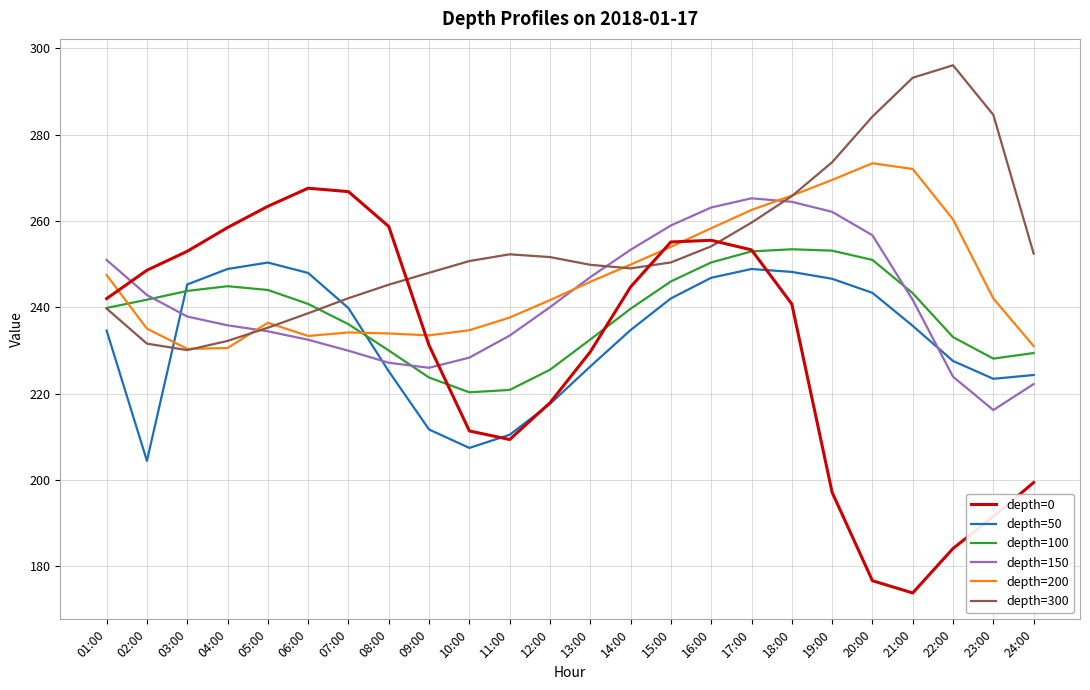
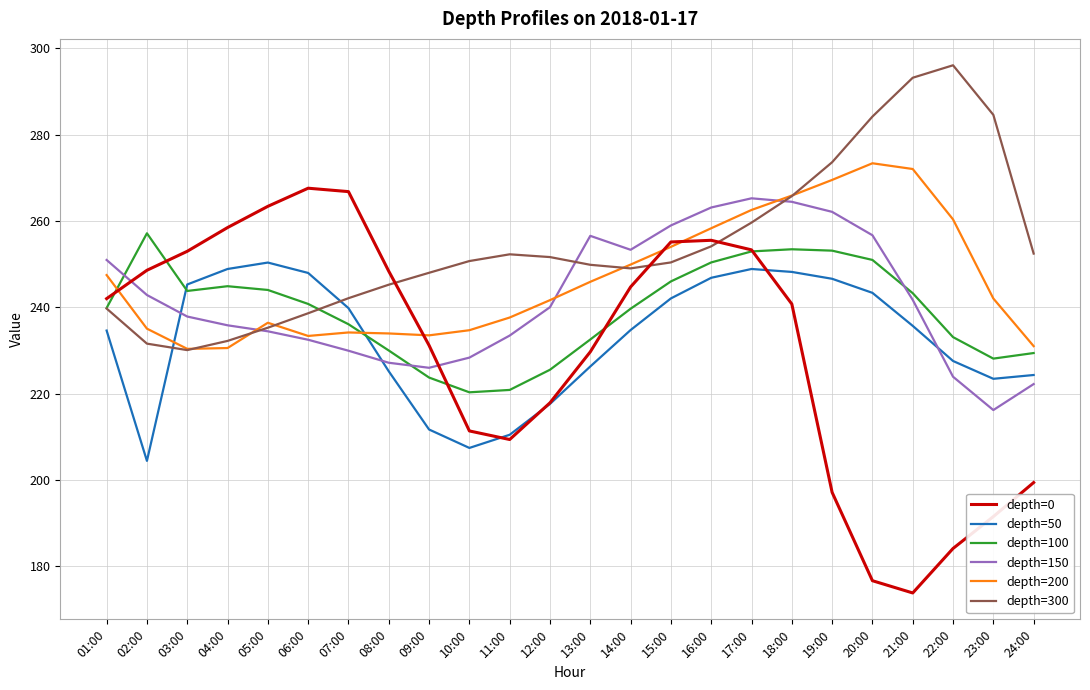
  {
    "depth=0": {
      "01:00": 242,
      "02:00": 249,
      "03:00": 253,
      "04:00": 258,
      "05:00": 263,
      "06:00": 268,
      "07:00": 267,
-     "08:00": 259,
+     "08:00": 248,
      "09:00": 231,
      "10:00": 211,
      "11:00": 209,
      "13:00": 230,
      "14:00": 245,
      "15:00": 255,
      "16:00": 256,
      "18:00": 241,
      "19:00": 197,
      "20:00": 177,
      "21:00": 174,
      "22:00": 184,
      "24:00": 199
    },
    "depth=50": {
      "01:00": 235,
      "02:00": 204,
      "03:00": 245,
      "04:00": 249,
      "05:00": 250,
      "06:00": 248,
      "07:00": 240,
      "08:00": 225,
      "09:00": 212,
      "10:00": 207,
      "11:00": 210,
      "13:00": 226,
      "14:00": 235,
      "15:00": 242,
      "16:00": 247,
      "17:00": 249,
      "18:00": 248,
      "19:00": 247,
      "20:00": 243,
      "21:00": 236,
      "22:00": 228,
      "23:00": 223,
      "24:00": 224
    },
    "depth=100": {
-     "02:00": 242,
+     "02:00": 257,
      "03:00": 244,
      "04:00": 245,
      "05:00": 244,
      "06:00": 241,
      "07:00": 236,
      "08:00": 230,
      "09:00": 224,
      "10:00": 220,
      "11:00": 221,
      "12:00": 226,
      "13:00": 233,
      "14:00": 240,
      "15:00": 246,
      "16:00": 250,
      "18:00": 253,
      "19:00": 253,
      "20:00": 251,
      "21:00": 243,
      "22:00": 233,
      "23:00": 228,
      "24:00": 229
    },
    "depth=150": {
      "01:00": 251,
      "02:00": 243,
      "03:00": 238,
      "04:00": 236,
      "05:00": 234,
      "06:00": 232,
      "07:00": 230,
      "08:00": 227,
      "09:00": 226,
      "10:00": 228,
      "11:00": 233,
      "12:00": 240,
-     "13:00": 247,
+     "13:00": 257,
      "14:00": 253,
      "15:00": 259,
      "16:00": 263,
      "17:00": 265,
      "18:00": 264,
      "19:00": 262,
      "20:00": 257,
      "21:00": 242,
      "22:00": 224,
      "23:00": 216,
      "24:00": 222
    },
    "depth=200": {
      "01:00": 247,
      "02:00": 235,
      "04:00": 231,
      "05:00": 236,
      "06:00": 233,
      "07:00": 234,
      "08:00": 234,
      "09:00": 233,
      "10:00": 235,
      "11:00": 238,
      "12:00": 242,
      "13:00": 246,
      "14:00": 250,
      "15:00": 254,
      "16:00": 258,
      "17:00": 263,
      "19:00": 270,
      "20:00": 273,
      "21:00": 272,
      "22:00": 260,
      "23:00": 242,
      "24:00": 231
    },
    "depth=300": {
      "02:00": 232,
      "04:00": 232,
      "05:00": 235,
      "06:00": 239,
      "07:00": 242,
      "08:00": 245,
      "09:00": 248,
      "10:00": 251,
      "11:00": 252,
      "12:00": 252,
      "13:00": 250,
      "14:00": 249,
      "15:00": 250,
      "16:00": 254,
      "17:00": 260,
      "19:00": 274,
      "20:00": 284,
      "21:00": 293,
      "22:00": 296,
      "23:00": 285,
      "24:00": 252
    }
  }
